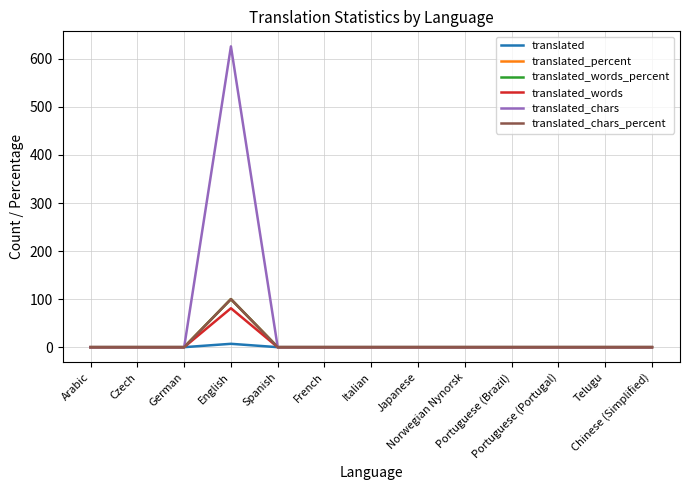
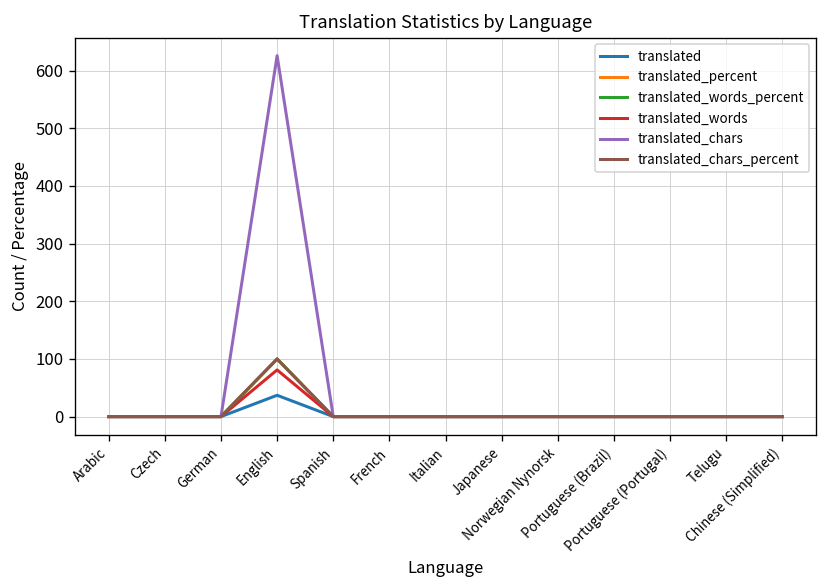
  {
    "translated": {
-     "English": 10
+     "English": 40
    },
    "translated_chars_percent": {
      "English": 100
    },
    "translated_words": {
      "English": 80
    },
    "translated_chars": {
      "English": 630
    }
  }
